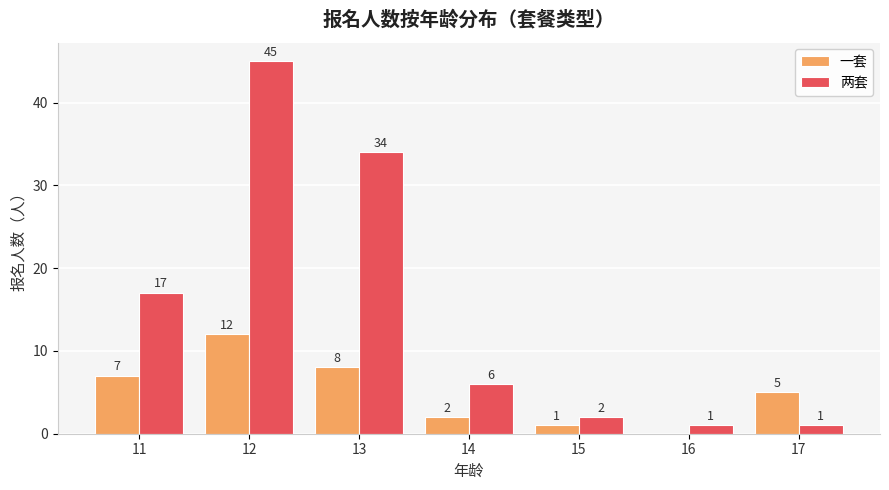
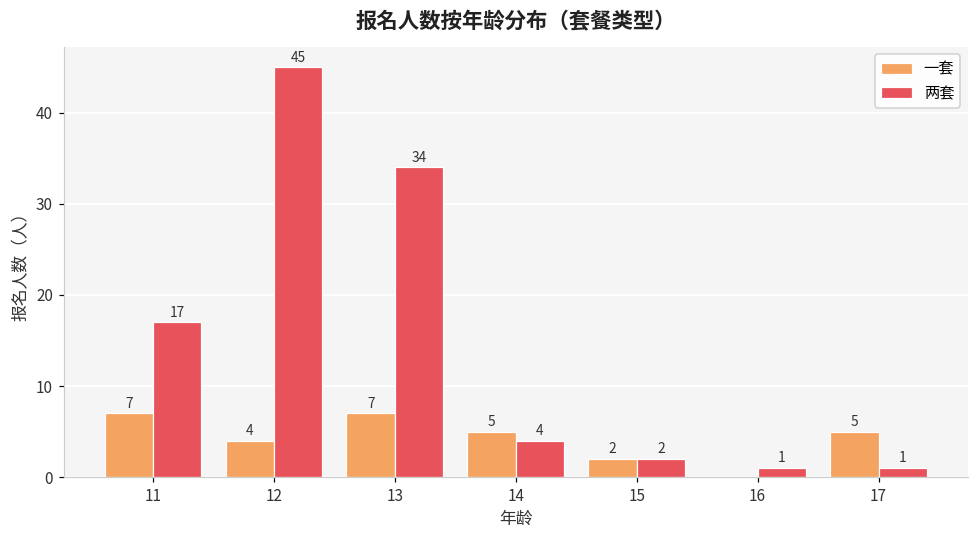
  {
    "一套": {
      "11": 7,
-     "12": 12,
-     "13": 8,
-     "14": 2,
-     "15": 1,
+     "12": 4,
+     "13": 7,
+     "14": 5,
+     "15": 2,
      "17": 5
    },
    "两套": {
      "11": 17,
      "12": 45,
      "13": 34,
-     "14": 6,
+     "14": 4,
      "15": 2,
      "16": 1,
      "17": 1
    }
  }
